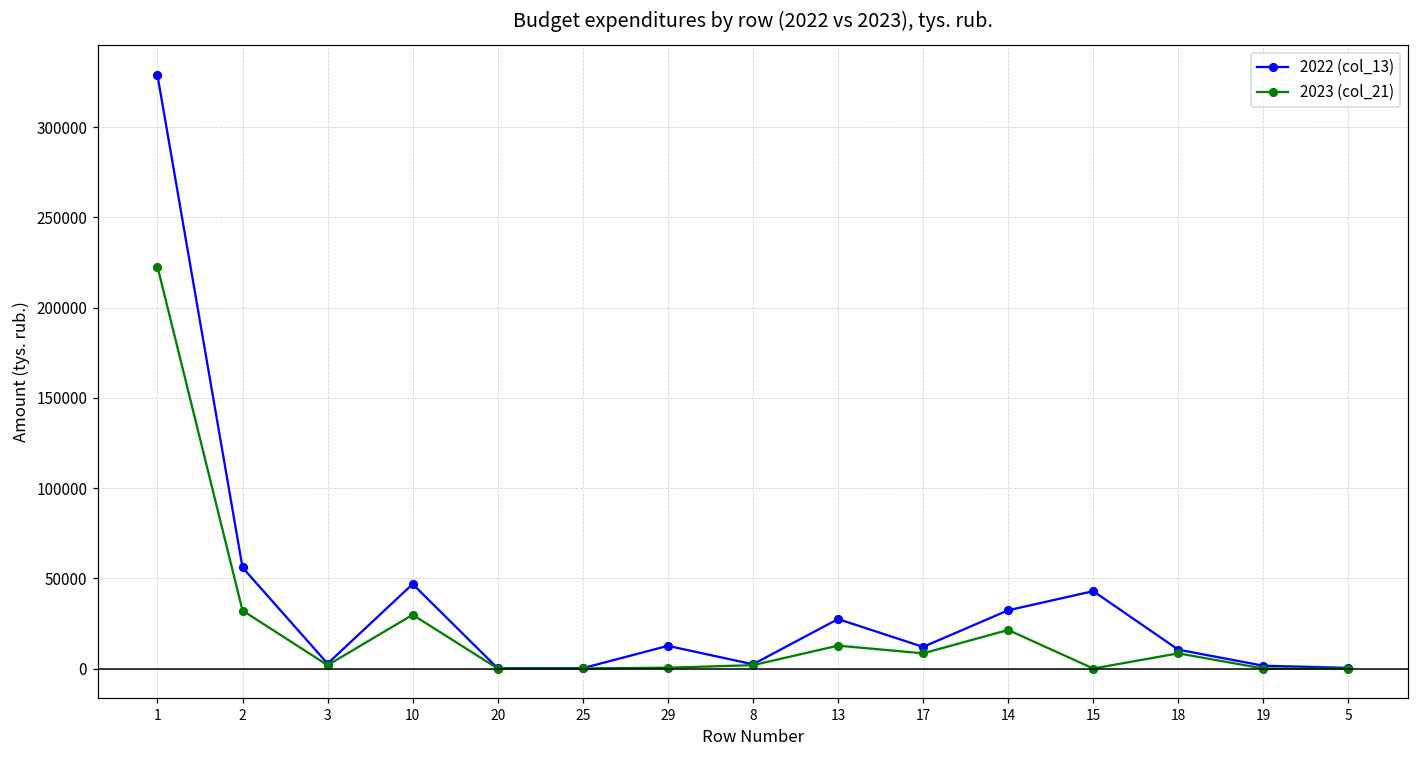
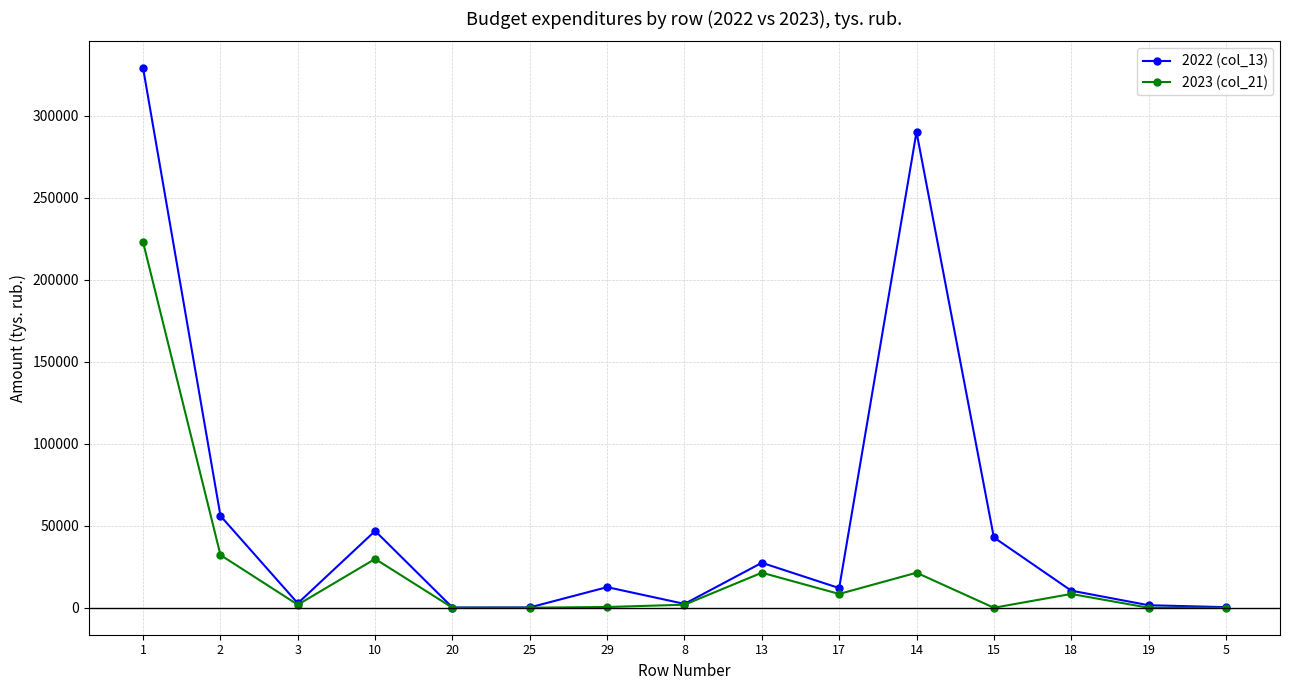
  {
    "2022 (col_13)": {
      "1": 329000,
      "2": 56000,
      "10": 47000,
      "29": 13000,
      "13": 27000,
      "17": 12000,
-     "14": 32000,
+     "14": 290000,
      "15": 43000,
      "18": 10000,
      "19": 2000
    },
    "2023 (col_21)": {
      "1": 223000,
      "2": 32000,
      "10": 30000,
      "29": 0,
-     "13": 13000,
+     "13": 21000,
      "17": 8000,
      "14": 21000,
      "15": 0,
      "18": 8000,
      "19": 0
    }
  }
